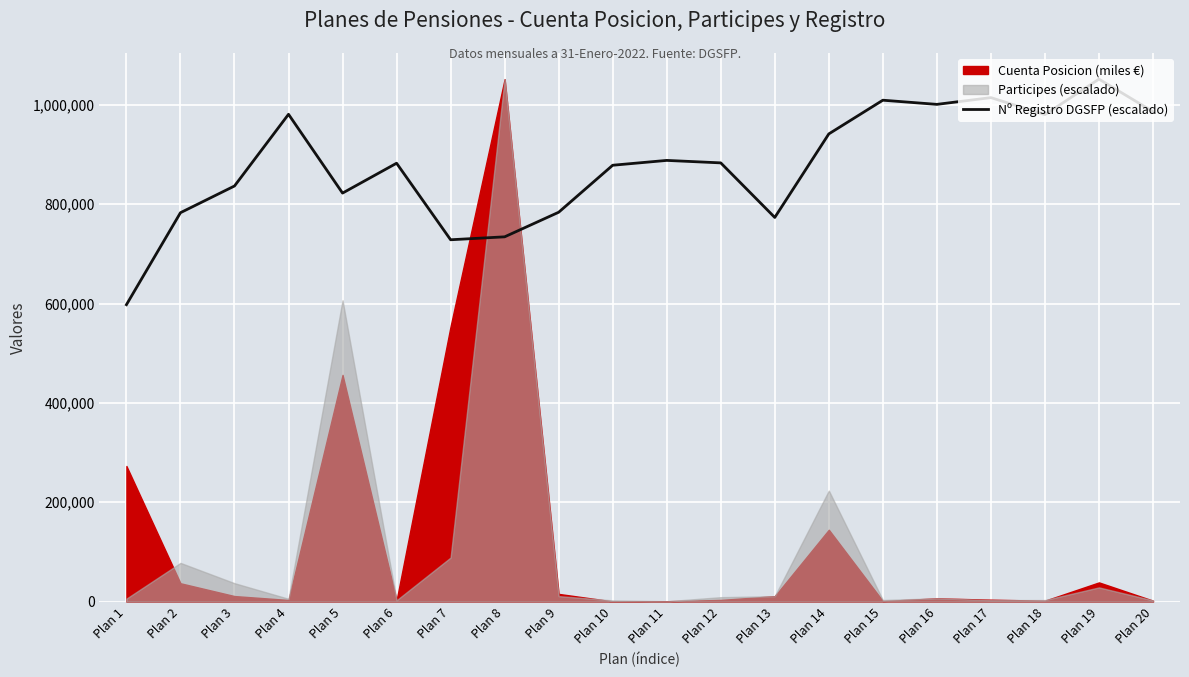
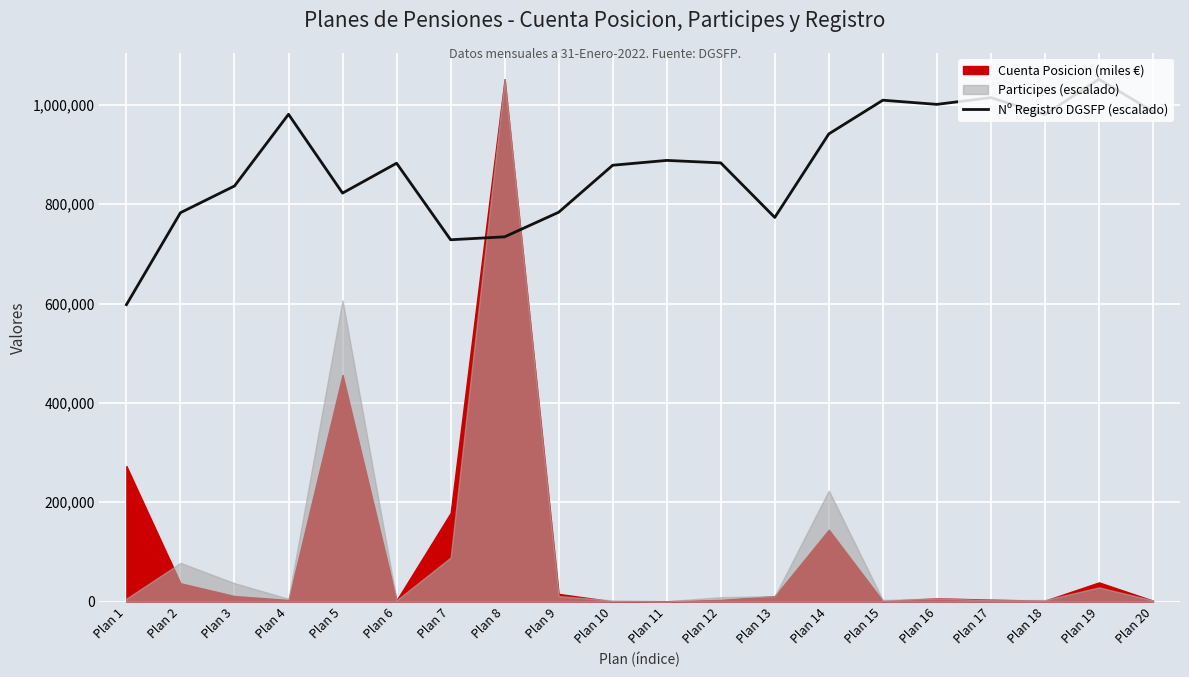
  {
    "Nº Registro DGSFP (escalado)": {
      "Plan 1": "600,000",
      "Plan 2": "780,000",
      "Plan 3": "840,000",
      "Plan 4": "980,000",
      "Plan 5": "820,000",
      "Plan 6": "880,000",
      "Plan 7": "730,000",
      "Plan 8": "730,000",
      "Plan 9": "780,000",
      "Plan 10": "880,000",
      "Plan 11": "890,000",
      "Plan 12": "880,000",
      "Plan 13": "770,000",
      "Plan 14": "940,000",
      "Plan 15": "1,010,000",
      "Plan 16": "1,000,000"
    },
    "Cuenta Posicion (miles €)": {
      "Plan 1": "270,000",
      "Plan 2": "40,000",
      "Plan 3": "10,000",
      "Plan 5": "460,000",
-     "Plan 7": "550,000",
+     "Plan 7": "180,000",
      "Plan 14": "140,000",
      "Plan 19": "40,000"
    },
    "Participes (escalado)": {
      "Plan 1": "10,000",
      "Plan 2": "80,000",
      "Plan 3": "40,000",
      "Plan 5": "610,000",
      "Plan 7": "90,000",
      "Plan 12": "10,000",
      "Plan 14": "220,000",
      "Plan 19": "30,000"
    }
  }
